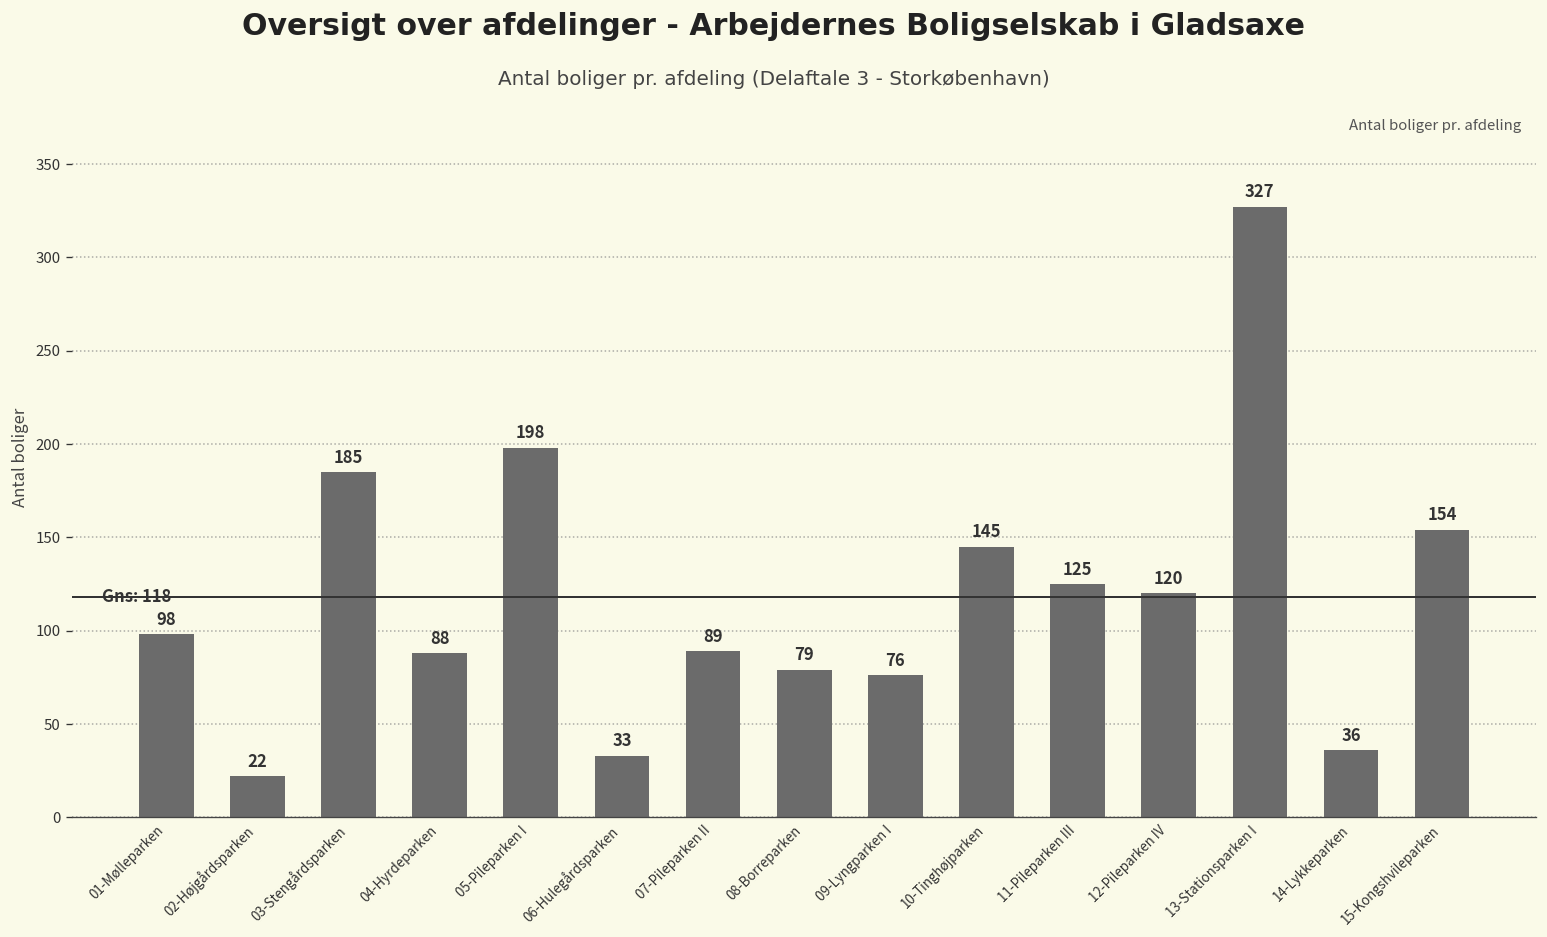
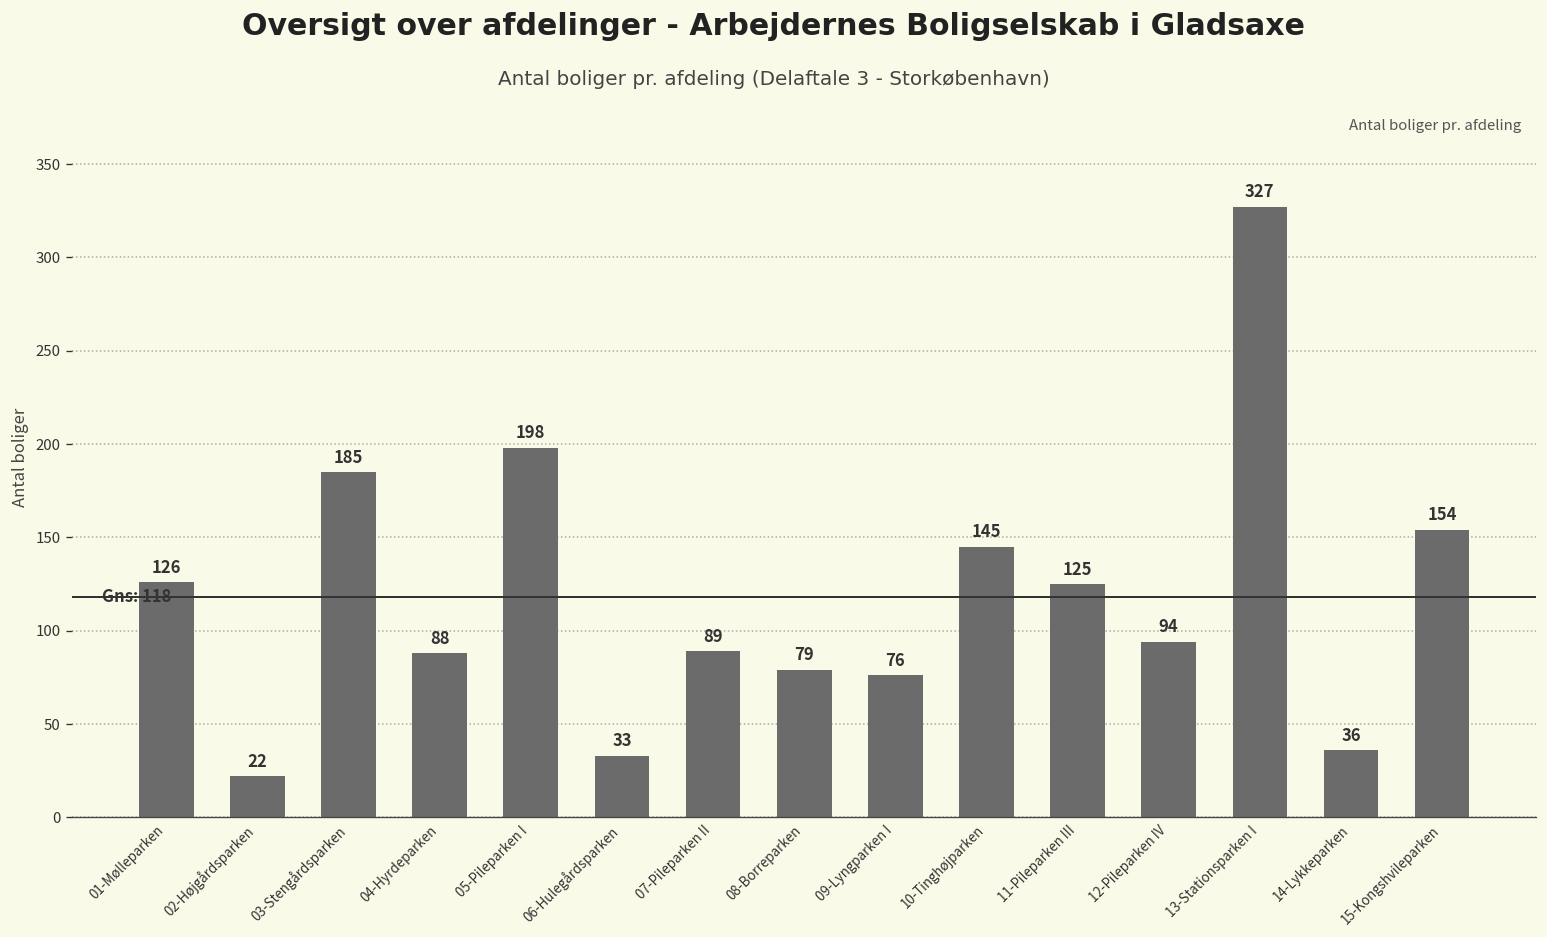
  {
-   "01-Mølleparken": 98,
+   "01-Mølleparken": 126,
    "02-Højgårdsparken": 22,
    "03-Stengårdsparken": 185,
    "04-Hyrdeparken": 88,
    "05-Pileparken I": 198,
    "06-Hulegårdsparken": 33,
    "07-Pileparken II": 89,
    "08-Borreparken": 79,
    "09-Lyngparken I": 76,
    "10-Tinghøjparken": 145,
    "11-Pileparken III": 125,
-   "12-Pileparken IV": 120,
+   "12-Pileparken IV": 94,
    "13-Stationsparken I": 327,
    "14-Lykkeparken": 36,
    "15-Kongshvileparken": 154
  }
